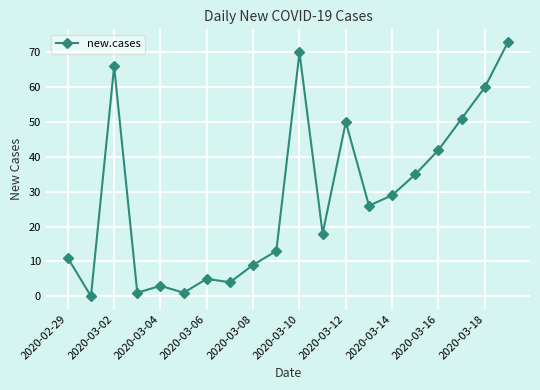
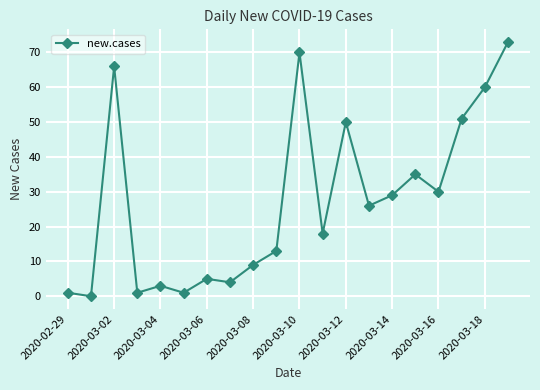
  {
-   "2020-02-29": 11,
+   "2020-02-29": 1,
    "2020-03-02": 66,
    "2020-03-04": 3,
    "2020-03-06": 5,
    "2020-03-08": 9,
    "2020-03-10": 70,
    "2020-03-12": 50,
    "2020-03-14": 29,
-   "2020-03-16": 42,
+   "2020-03-16": 30,
    "2020-03-18": 60
  }
